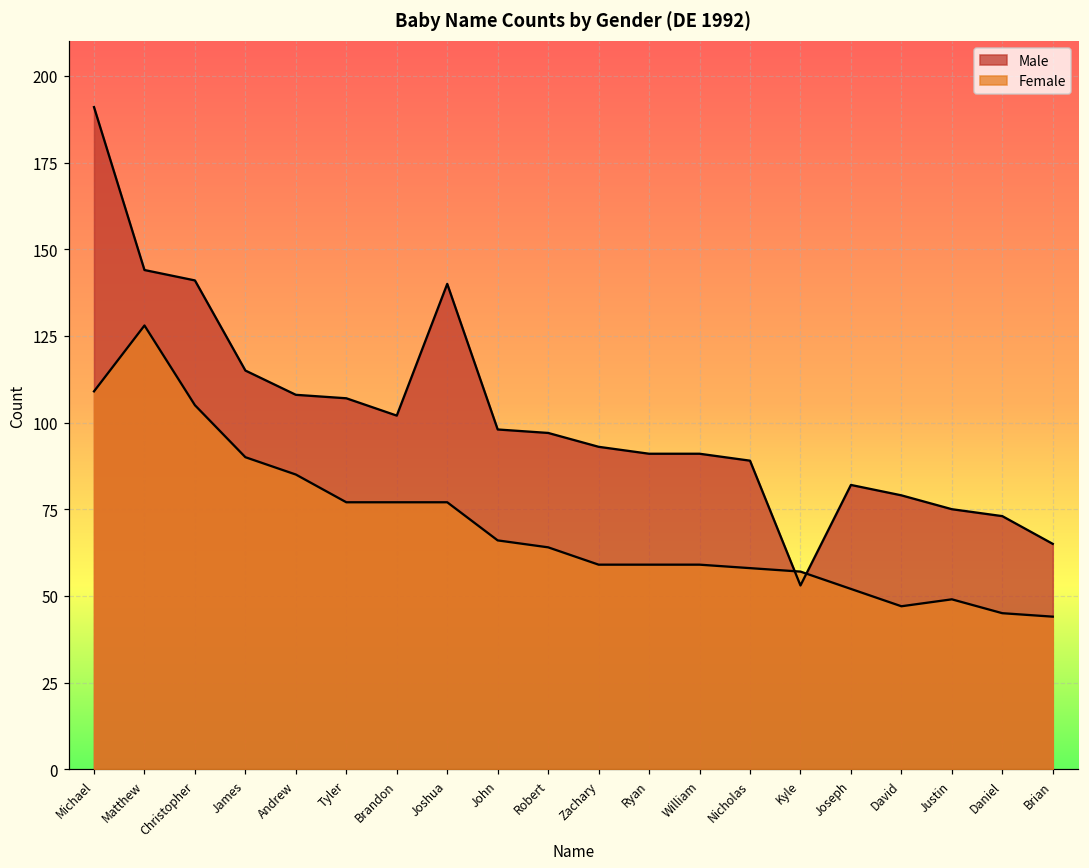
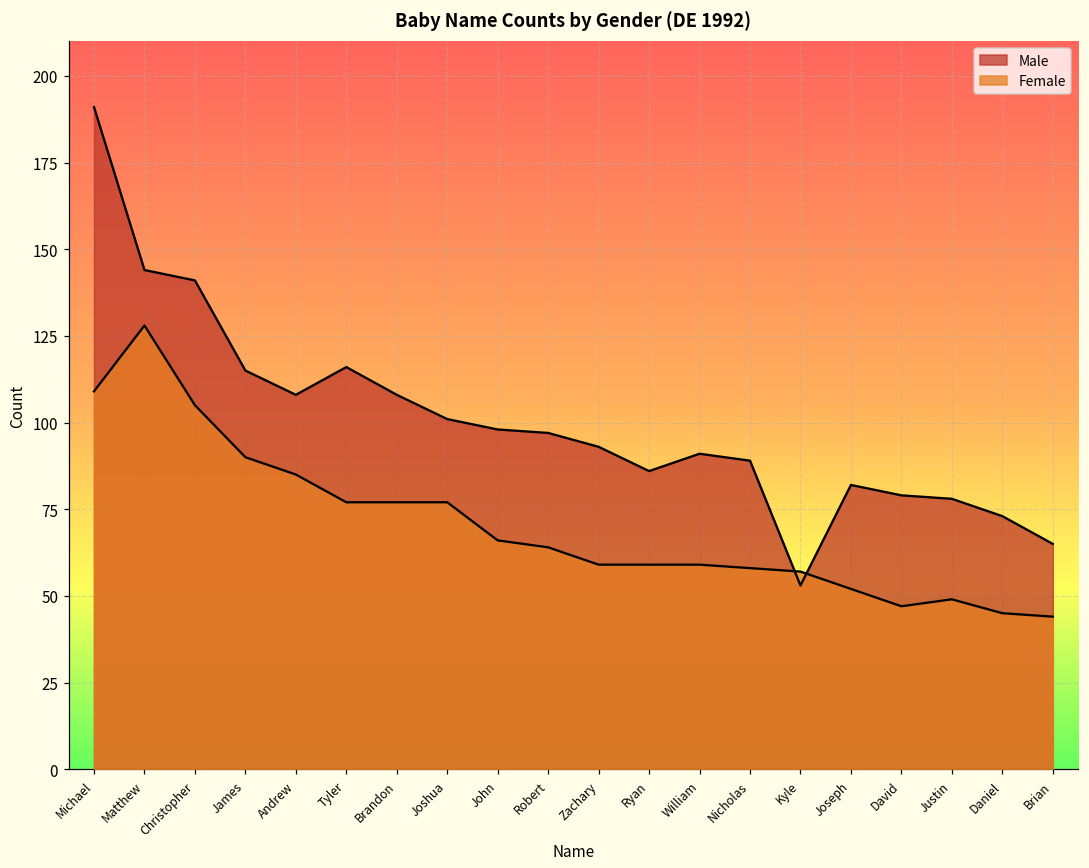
  {
    "Male": {
      "Michael": 191,
      "Matthew": 144,
      "Christopher": 141,
      "James": 115,
      "Andrew": 108,
-     "Tyler": 107,
-     "Brandon": 102,
-     "Joshua": 140,
+     "Tyler": 116,
+     "Brandon": 108,
+     "Joshua": 101,
      "John": 98,
      "Robert": 97,
      "Zachary": 93,
-     "Ryan": 91,
+     "Ryan": 86,
      "William": 91,
      "Nicholas": 89,
      "Kyle": 53,
      "Joseph": 82,
      "David": 79,
-     "Justin": 75,
+     "Justin": 78,
      "Daniel": 73,
      "Brian": 65
    },
    "Female": {
      "Michael": 109,
      "Matthew": 128,
      "Christopher": 105,
      "James": 90,
      "Andrew": 85,
      "Tyler": 77,
      "Brandon": 77,
      "Joshua": 77,
      "John": 66,
      "Robert": 64,
      "Zachary": 59,
      "Ryan": 59,
      "William": 59,
      "Nicholas": 58,
      "Kyle": 57,
      "Joseph": 52,
      "David": 47,
      "Justin": 49,
      "Daniel": 45,
      "Brian": 44
    }
  }
